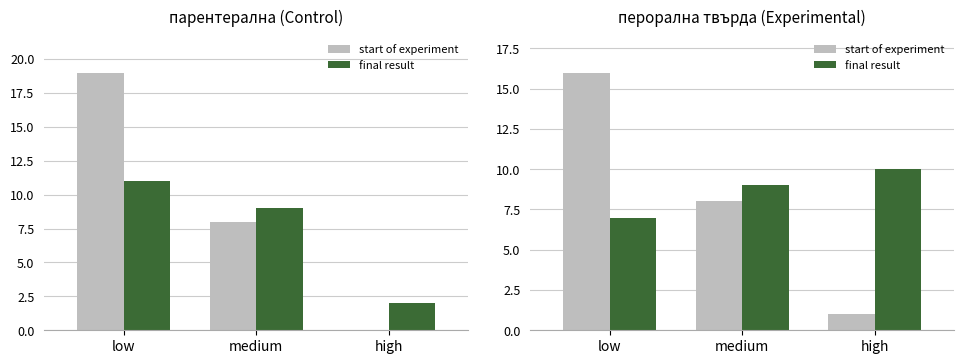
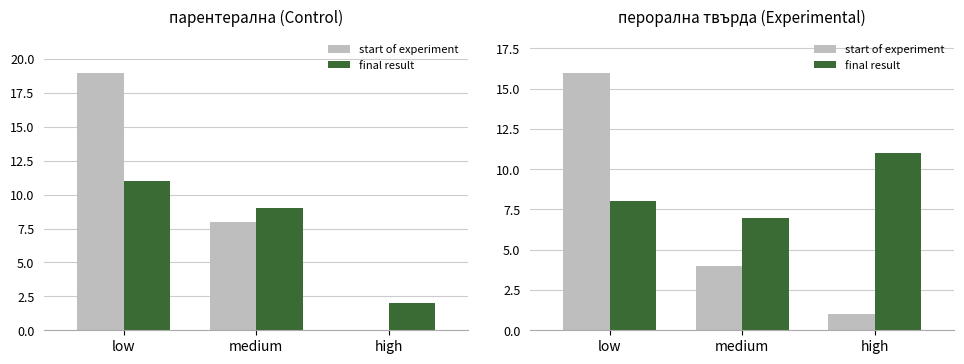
  {
    "парентерална (Control)": {
      "start of experiment": {
        "low": 19.0,
        "medium": 8.0,
        "high": 0.0
      },
      "final result": {
        "low": 11.0,
        "medium": 9.0,
        "high": 2.0
      }
    },
    "перорална твърда (Experimental)": {
      "start of experiment": {
        "low": 16,
-       "medium": 8,
+       "medium": 4,
        "high": 1
      },
      "final result": {
-       "low": 7,
-       "medium": 9,
-       "high": 10
+       "low": 8,
+       "medium": 7,
+       "high": 11
      }
    }
  }
